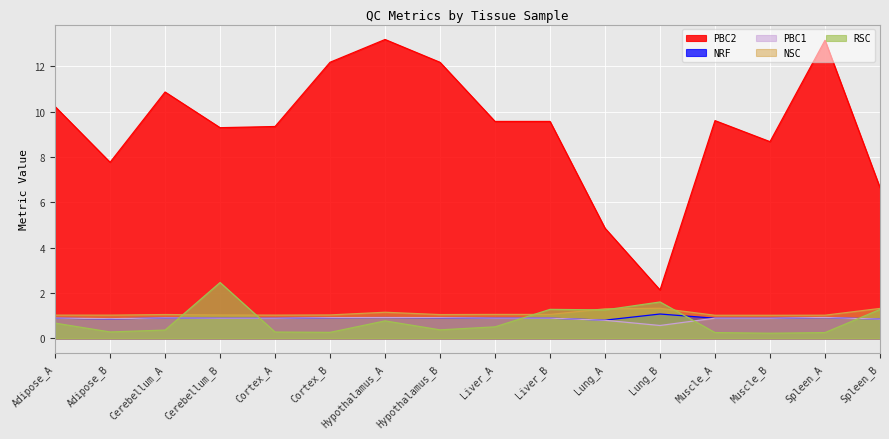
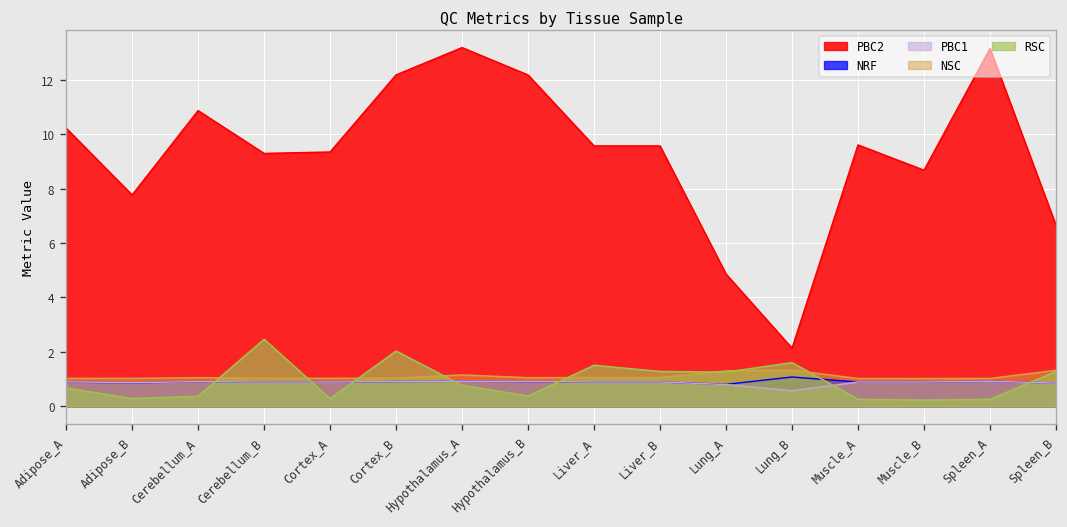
  {
    "PBC2": {
      "Adipose_A": 10.2,
      "Adipose_B": 7.8,
      "Cerebellum_A": 10.9,
      "Cerebellum_B": 9.3,
      "Cortex_A": 9.3,
      "Cortex_B": 12.2,
      "Hypothalamus_A": 13.2,
      "Hypothalamus_B": 12.2,
      "Liver_A": 9.6,
      "Liver_B": 9.6,
      "Lung_A": 4.9,
      "Lung_B": 2.1,
      "Muscle_A": 9.6,
      "Muscle_B": 8.7,
      "Spleen_B": 6.6
    },
    "NRF": {
      "Lung_B": 1.1
    },
    "PBC1": {
      "Lung_B": 0.6
    },
    "NSC": {
      "Adipose_A": 1.0,
      "Adipose_B": 1.0,
      "Cerebellum_A": 1.1,
      "Cerebellum_B": 1.0,
      "Cortex_A": 1.0,
      "Cortex_B": 1.0,
      "Hypothalamus_A": 1.2,
      "Hypothalamus_B": 1.1,
      "Liver_A": 1.1,
      "Liver_B": 1.1,
      "Lung_B": 1.3,
      "Muscle_A": 1.0,
      "Muscle_B": 1.0
    },
    "RSC": {
      "Adipose_A": 0.7,
      "Adipose_B": 0.3,
      "Cerebellum_A": 0.4,
      "Cerebellum_B": 2.5,
      "Cortex_A": 0.3,
-     "Cortex_B": 0.3,
+     "Cortex_B": 2.0,
      "Hypothalamus_A": 0.8,
      "Hypothalamus_B": 0.4,
-     "Liver_A": 0.5,
+     "Liver_A": 1.5,
      "Liver_B": 1.3,
      "Lung_B": 1.6,
      "Muscle_A": 0.3,
      "Muscle_B": 0.2,
      "Spleen_A": 0.3
    }
  }
